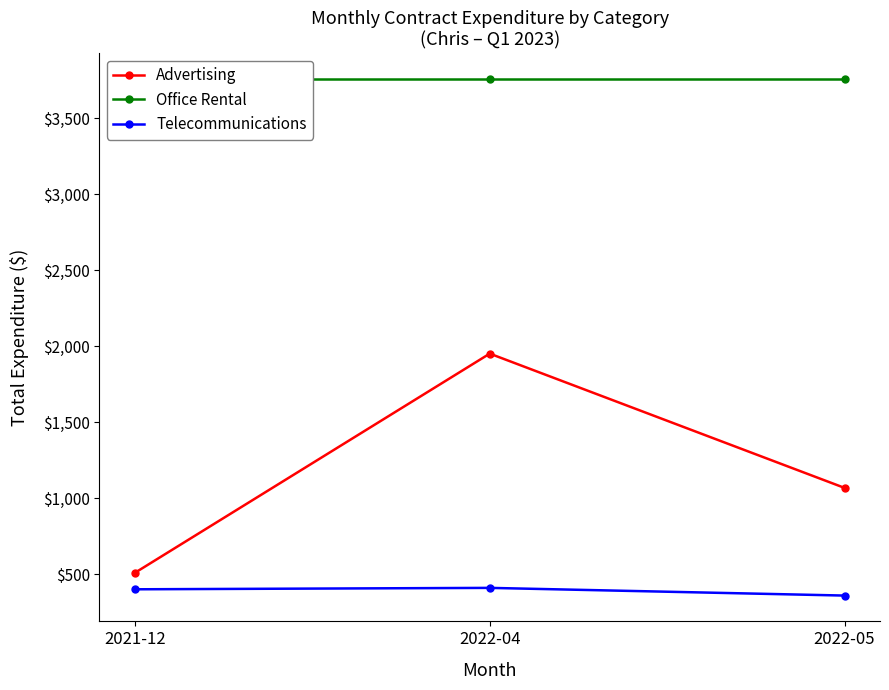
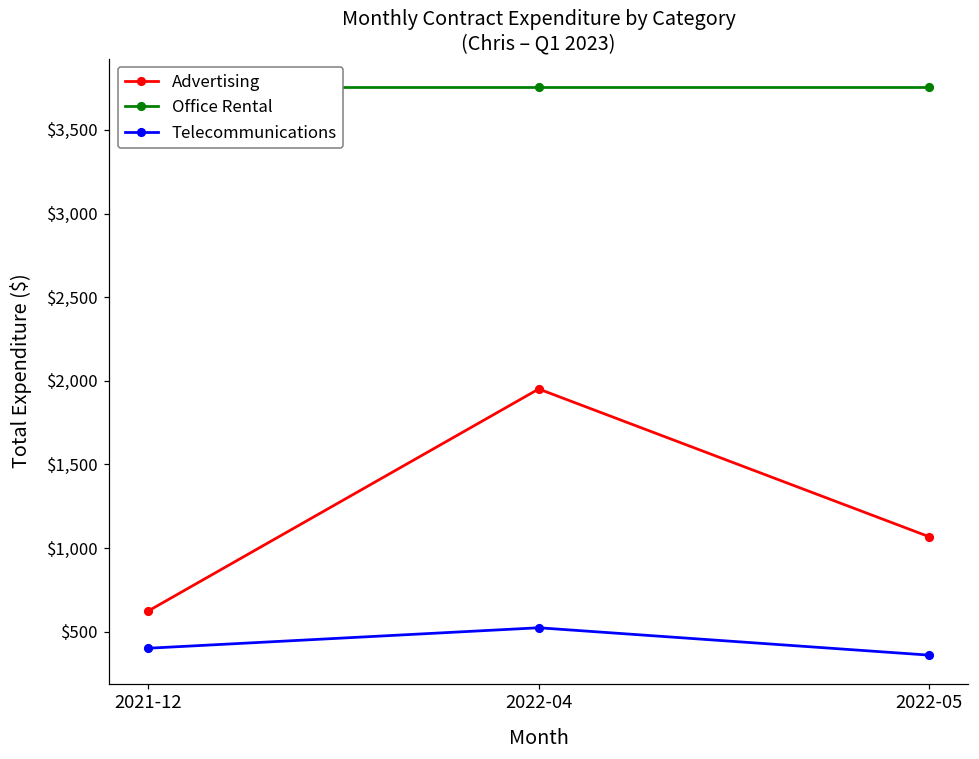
  {
    "Advertising": {
-     "2021-12": "$510",
+     "2021-12": "$630",
      "2022-04": "$1,950",
      "2022-05": "$1,070"
    },
    "Office Rental": {
      "2022-04": "$3,760",
      "2022-05": "$3,760"
    },
    "Telecommunications": {
      "2021-12": "$400",
-     "2022-04": "$410",
+     "2022-04": "$520",
      "2022-05": "$360"
    }
  }
